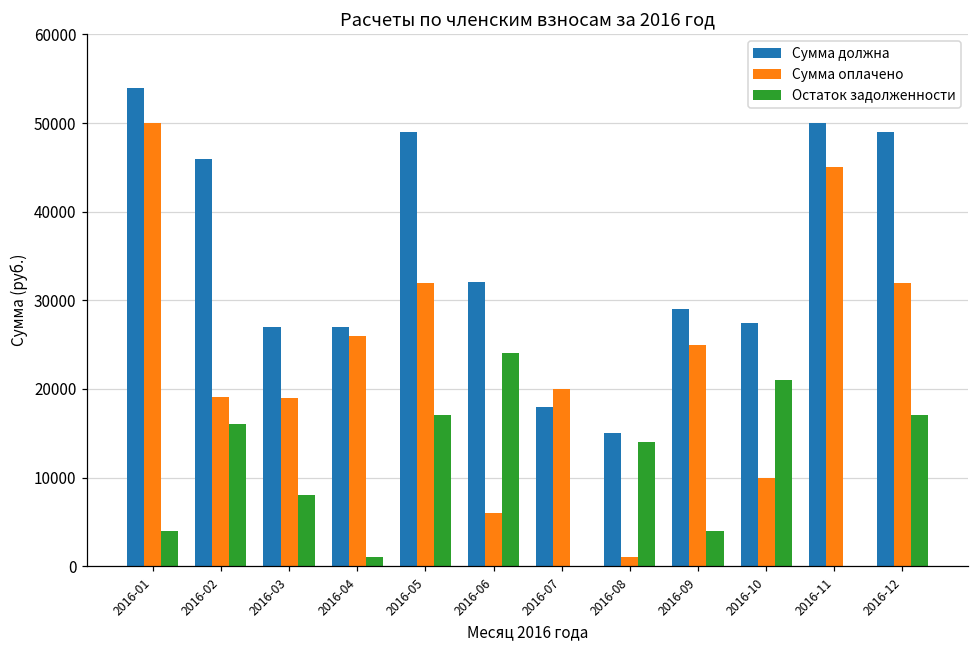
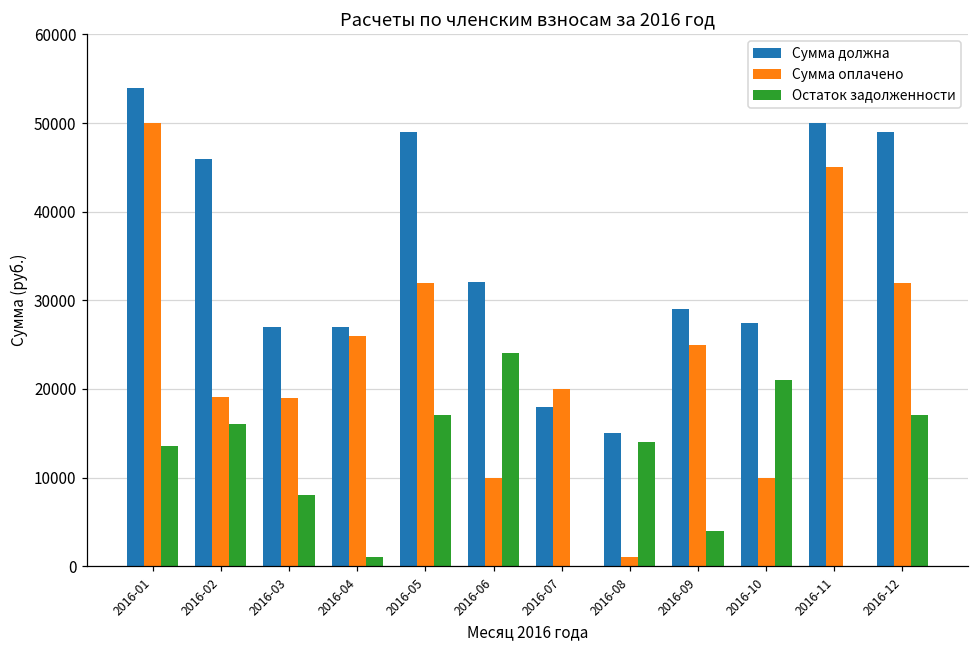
  {
    "Сумма должна": {
      "2016-01": 54000,
      "2016-02": 46000,
      "2016-03": 27000,
      "2016-04": 27000,
      "2016-05": 49000,
      "2016-06": 32000,
      "2016-07": 18000,
      "2016-08": 15000,
      "2016-09": 29000,
      "2016-10": 27000,
      "2016-11": 50000,
      "2016-12": 49000
    },
    "Сумма оплачено": {
      "2016-01": 50000,
      "2016-02": 19000,
      "2016-03": 19000,
      "2016-04": 26000,
      "2016-05": 32000,
-     "2016-06": 6000,
+     "2016-06": 10000,
      "2016-07": 20000,
      "2016-08": 1000,
      "2016-09": 25000,
      "2016-10": 10000,
      "2016-11": 45000,
      "2016-12": 32000
    },
    "Остаток задолженности": {
-     "2016-01": 4000,
+     "2016-01": 14000,
      "2016-02": 16000,
      "2016-03": 8000,
      "2016-04": 1000,
      "2016-05": 17000,
      "2016-06": 24000,
      "2016-08": 14000,
      "2016-09": 4000,
      "2016-10": 21000,
      "2016-11": 0,
      "2016-12": 17000
    }
  }
